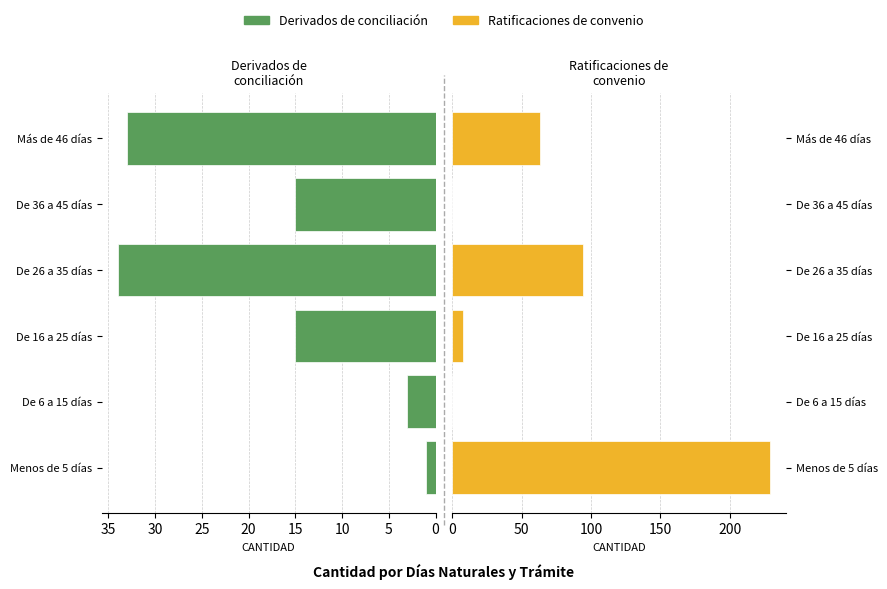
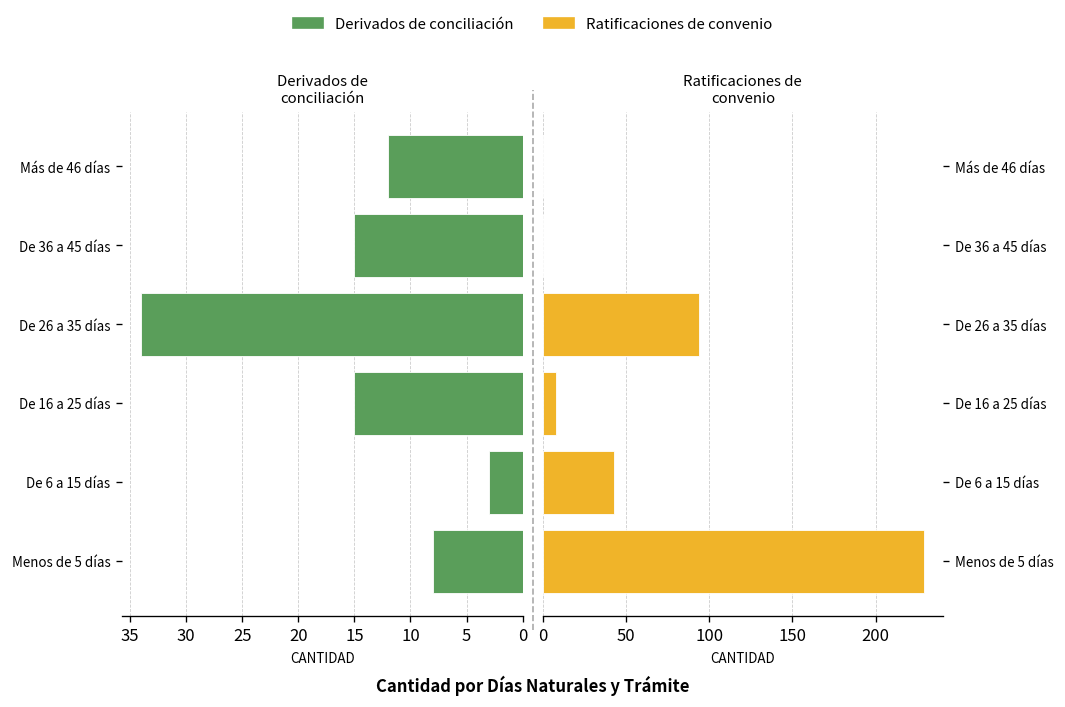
  {
    "Derivados de conciliación": {
-     "Más de 46 días": 33,
+     "Más de 46 días": 12,
      "De 36 a 45 días": 15,
      "De 26 a 35 días": 34,
      "De 16 a 25 días": 15,
      "De 6 a 15 días": 3,
-     "Menos de 5 días": 1
+     "Menos de 5 días": 8
    },
    "Ratificaciones de convenio": {
-     "Más de 46 días": 63,
+     "Más de 46 días": 0,
      "De 36 a 45 días": 0,
      "De 26 a 35 días": 94,
      "De 16 a 25 días": 8,
-     "De 6 a 15 días": 0,
+     "De 6 a 15 días": 43,
      "Menos de 5 días": 229
    }
  }
